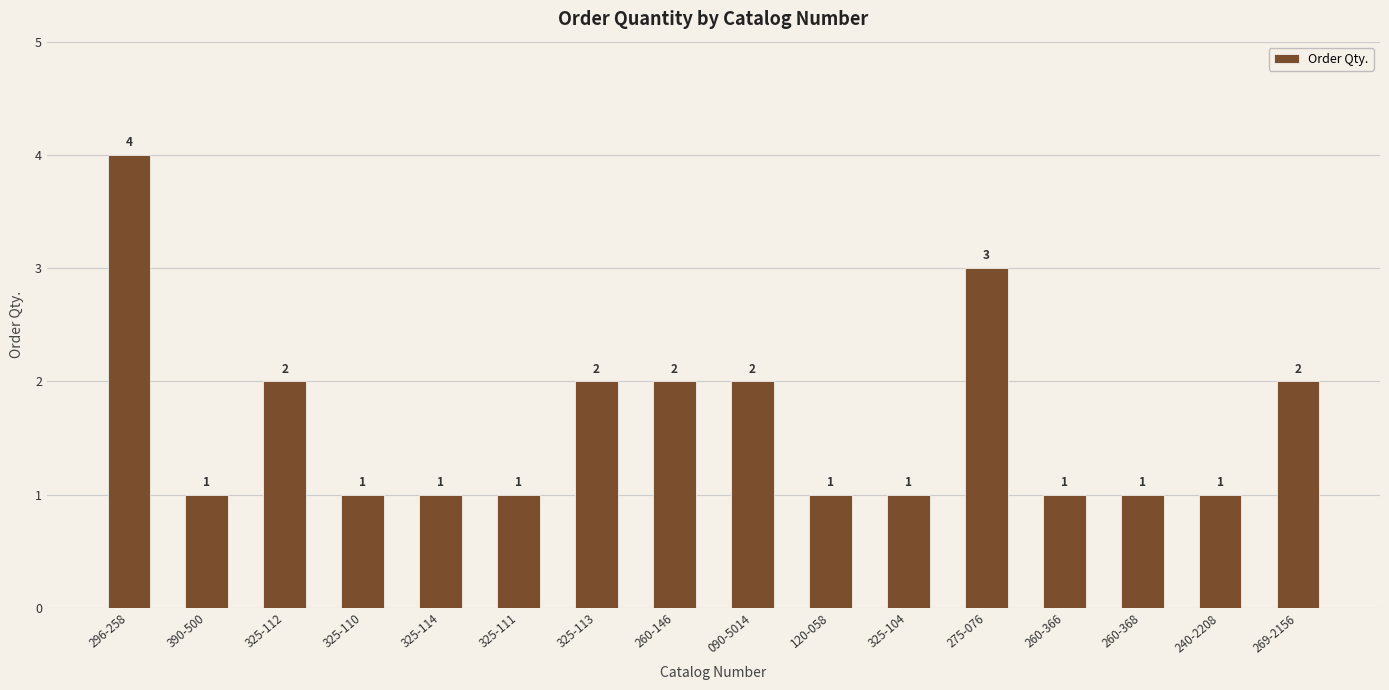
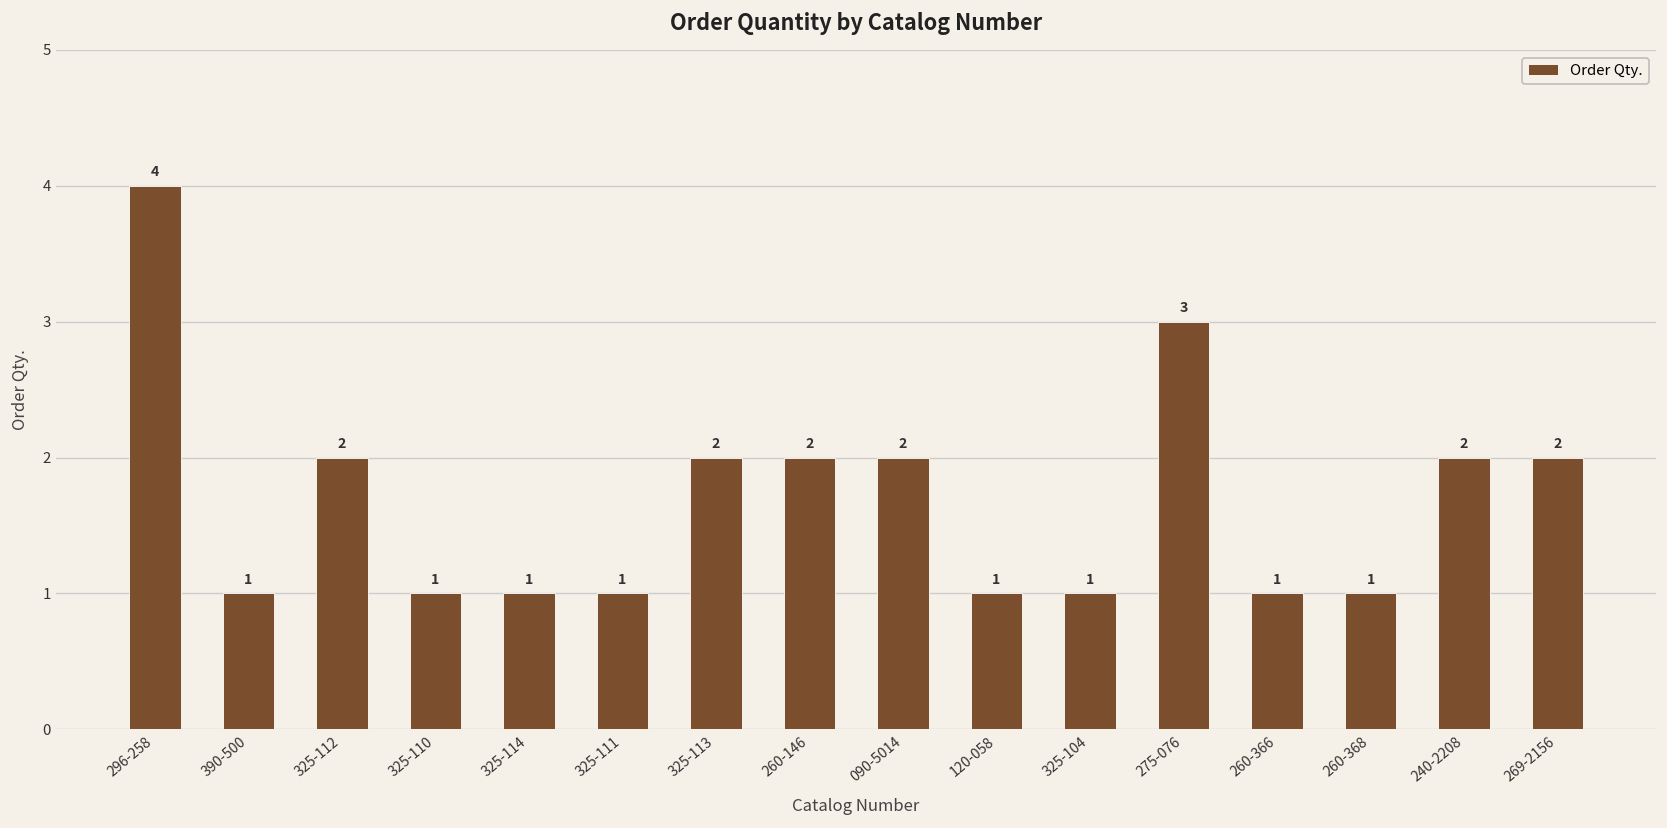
  {
    "296-258": 4,
    "390-500": 1,
    "325-112": 2,
    "325-110": 1,
    "325-114": 1,
    "325-111": 1,
    "325-113": 2,
    "260-146": 2,
    "090-5014": 2,
    "120-058": 1,
    "325-104": 1,
    "275-076": 3,
    "260-366": 1,
    "260-368": 1,
-   "240-2208": 1,
+   "240-2208": 2,
    "269-2156": 2
  }
